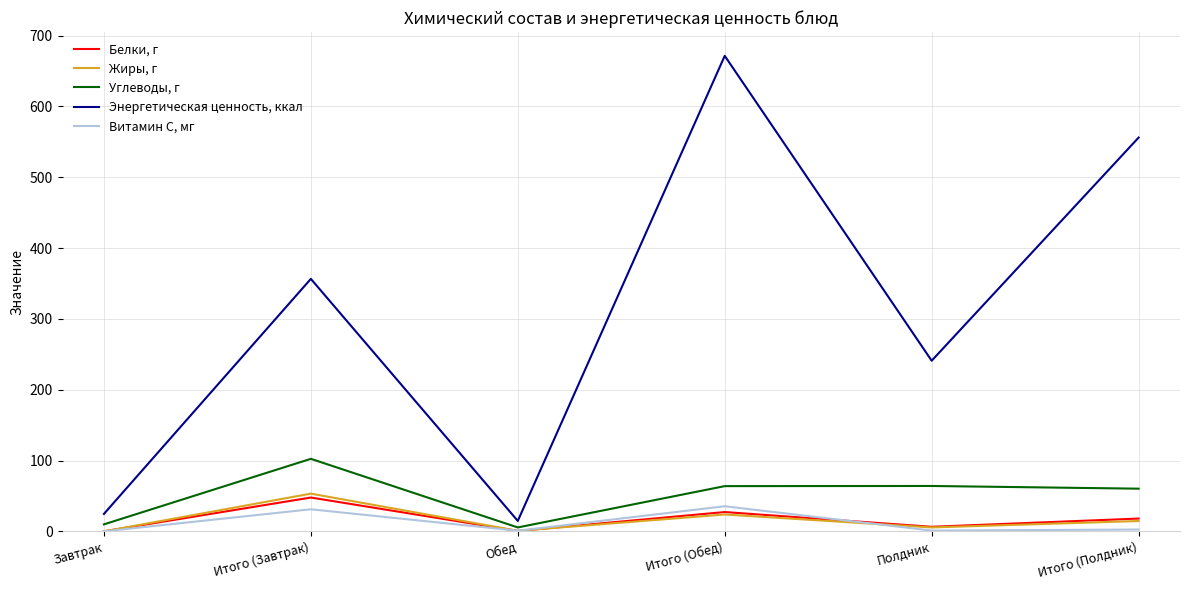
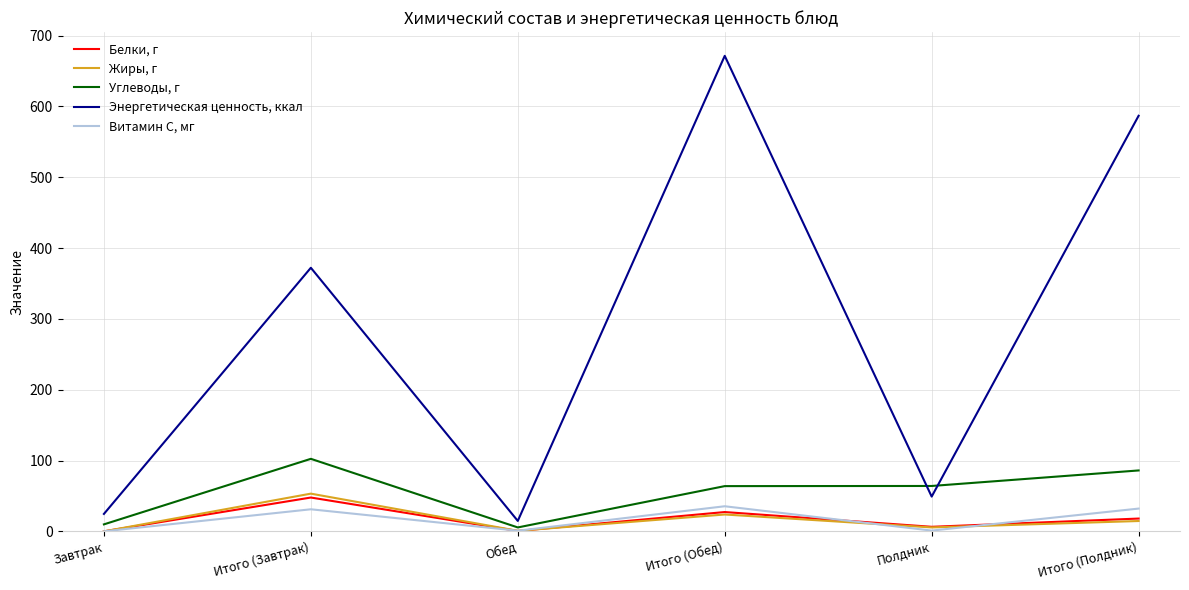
  {
    "Белки, г": {
      "Итого (Завтрак)": 50
    },
    "Жиры, г": {
      "Итого (Завтрак)": 50
    },
    "Углеводы, г": {
      "Завтрак": 10,
      "Итого (Завтрак)": 100,
      "Обед": 10,
      "Итого (Обед)": 60,
      "Полдник": 60,
-     "Итого (Полдник)": 60
+     "Итого (Полдник)": 90
    },
    "Энергетическая ценность, ккал": {
      "Завтрак": 20,
-     "Итого (Завтрак)": 360,
+     "Итого (Завтрак)": 370,
      "Обед": 10,
      "Итого (Обед)": 670,
-     "Полдник": 240,
-     "Итого (Полдник)": 560
+     "Полдник": 50,
+     "Итого (Полдник)": 590
    },
    "Витамин С, мг": {
      "Итого (Завтрак)": 30,
      "Итого (Обед)": 40,
      "Полдник": 0,
-     "Итого (Полдник)": 0
+     "Итого (Полдник)": 30
    }
  }
